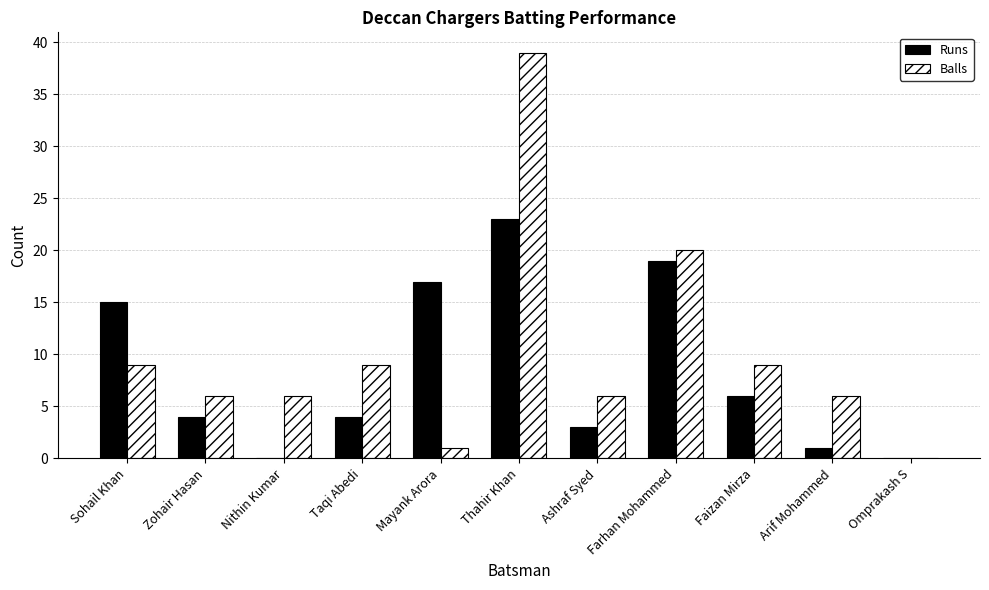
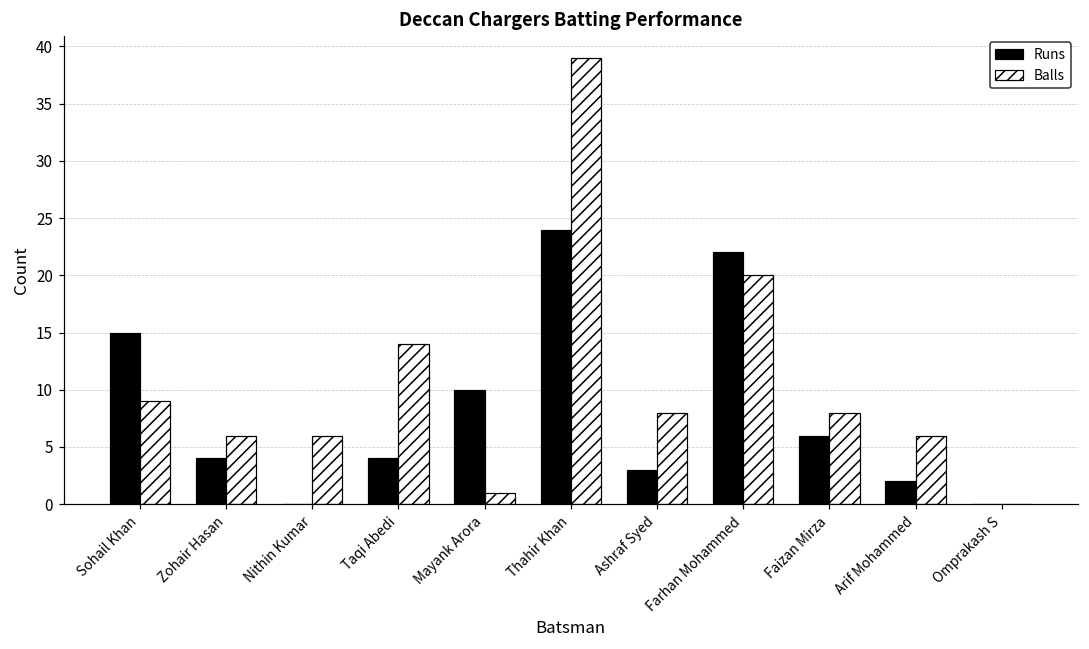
  {
    "Runs": {
      "Sohail Khan": 15,
      "Zohair Hasan": 4,
      "Nithin Kumar": 0,
      "Taqi Abedi": 4,
-     "Mayank Arora": 17,
-     "Thahir Khan": 23,
+     "Mayank Arora": 10,
+     "Thahir Khan": 24,
      "Ashraf Syed": 3,
-     "Farhan Mohammed": 19,
+     "Farhan Mohammed": 22,
      "Faizan Mirza": 6,
-     "Arif Mohammed": 1,
+     "Arif Mohammed": 2,
      "Omprakash S": 0
    },
    "Balls": {
      "Sohail Khan": 9,
      "Zohair Hasan": 6,
      "Nithin Kumar": 6,
-     "Taqi Abedi": 9,
+     "Taqi Abedi": 14,
      "Mayank Arora": 1,
      "Thahir Khan": 39,
-     "Ashraf Syed": 6,
+     "Ashraf Syed": 8,
      "Farhan Mohammed": 20,
-     "Faizan Mirza": 9,
+     "Faizan Mirza": 8,
      "Arif Mohammed": 6,
      "Omprakash S": 0
    }
  }
